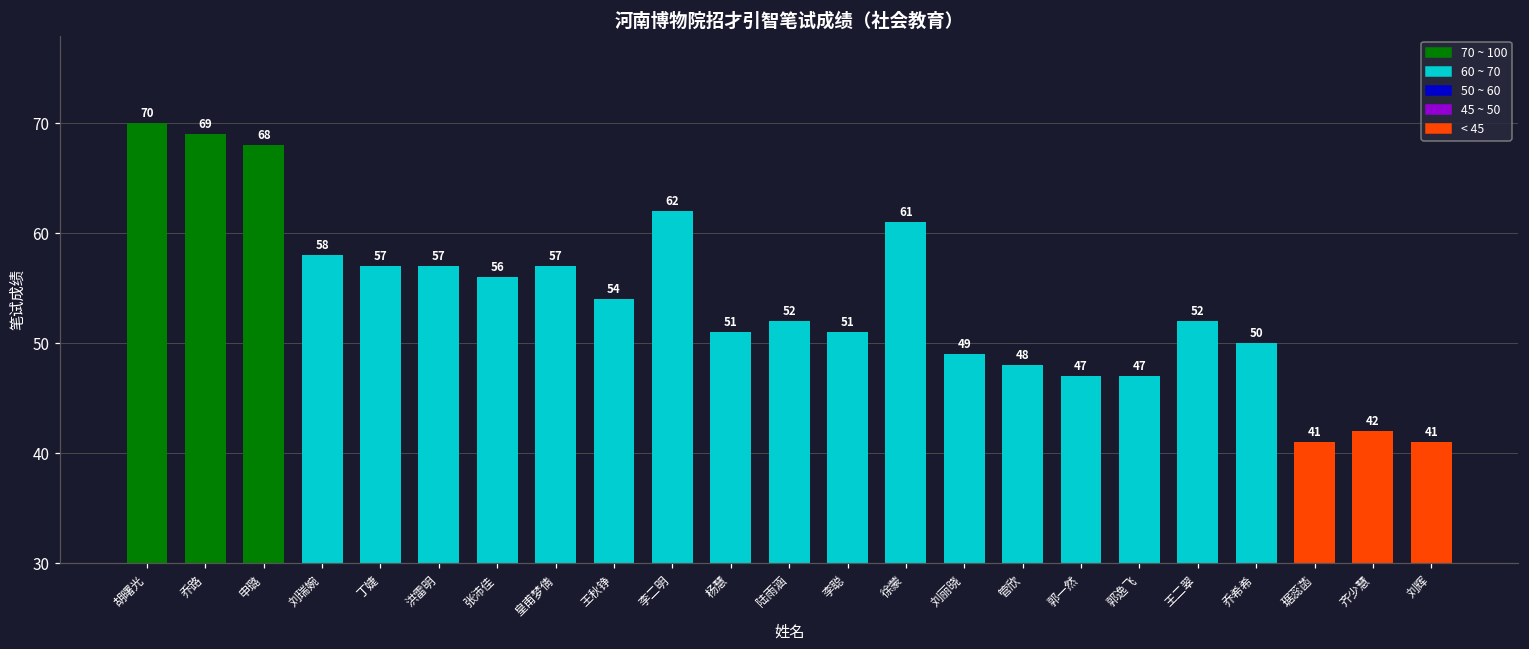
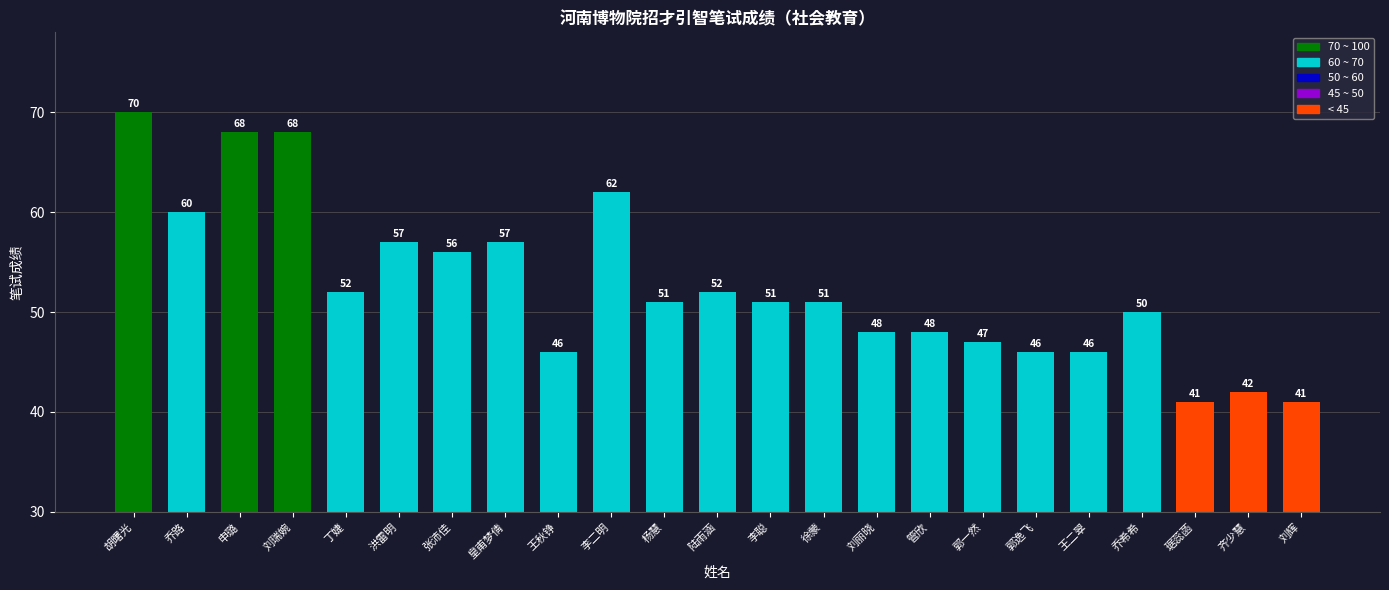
  {
    "胡曙光": 70,
-   "乔路": 69,
+   "乔路": 60,
    "申璐": 68,
-   "刘瑞婉": 58,
-   "丁婕": 57,
+   "刘瑞婉": 68,
+   "丁婕": 52,
    "洪雷明": 57,
    "张沛佳": 56,
    "皇甫梦倩": 57,
-   "王秋铮": 54,
+   "王秋铮": 46,
    "李二明": 62,
    "杨慧": 51,
    "陆雨涵": 52,
    "李聪": 51,
-   "徐蒙": 61,
-   "刘丽晓": 49,
+   "徐蒙": 51,
+   "刘丽晓": 48,
    "管欣": 48,
    "郭一然": 47,
-   "郭逸飞": 47,
-   "王二翠": 52,
+   "郭逸飞": 46,
+   "王二翠": 46,
    "乔希希": 50,
    "琚蕊菡": 41,
    "齐少慧": 42,
    "刘辉": 41
  }
